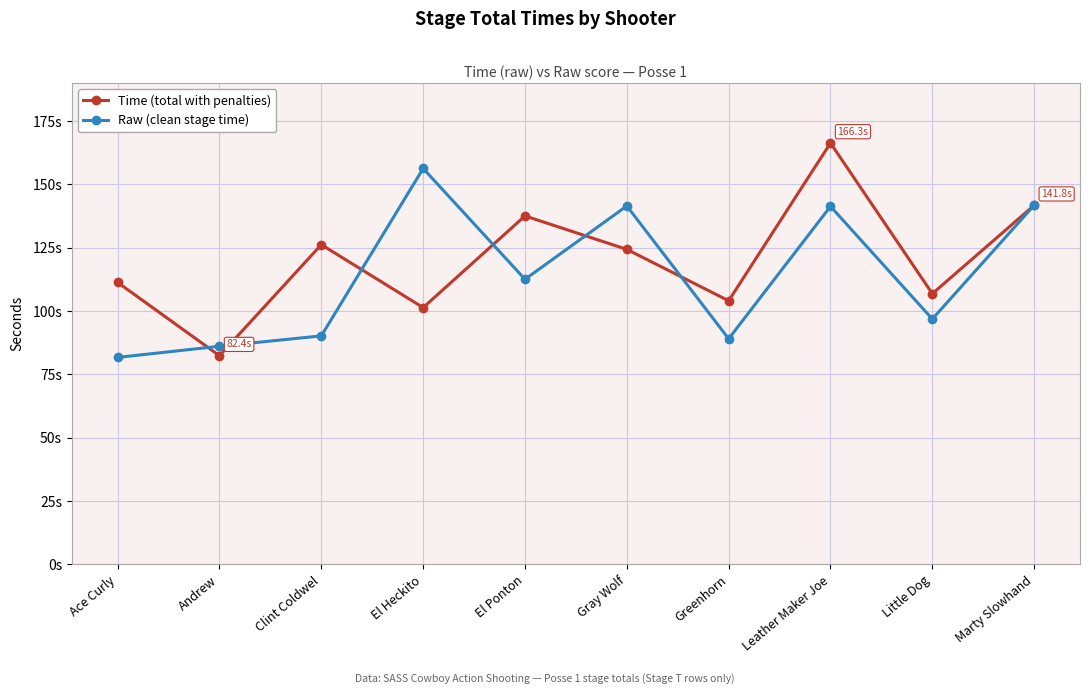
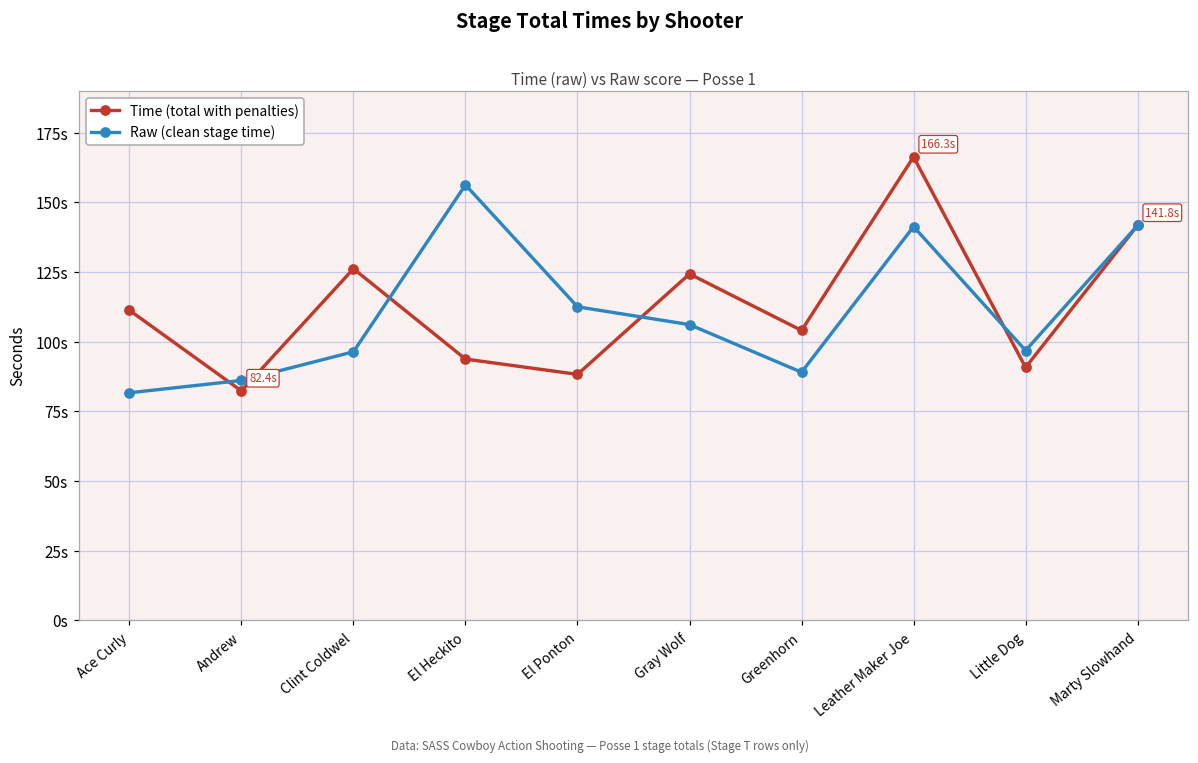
  {
    "Time (total with penalties)": {
      "Ace Curly": "111s",
      "Clint Coldwel": "126s",
-     "El Heckito": "101s",
-     "El Ponton": "138s",
+     "El Heckito": "94s",
+     "El Ponton": "88s",
      "Gray Wolf": "124s",
      "Greenhorn": "104s",
-     "Little Dog": "107s"
+     "Little Dog": "91s"
    },
    "Raw (clean stage time)": {
      "Ace Curly": "82s",
-     "Clint Coldwel": "90s",
+     "Clint Coldwel": "96s",
      "El Heckito": "156s",
      "El Ponton": "113s",
-     "Gray Wolf": "141s",
+     "Gray Wolf": "106s",
      "Greenhorn": "89s",
      "Leather Maker Joe": "141s",
      "Little Dog": "97s"
    }
  }
